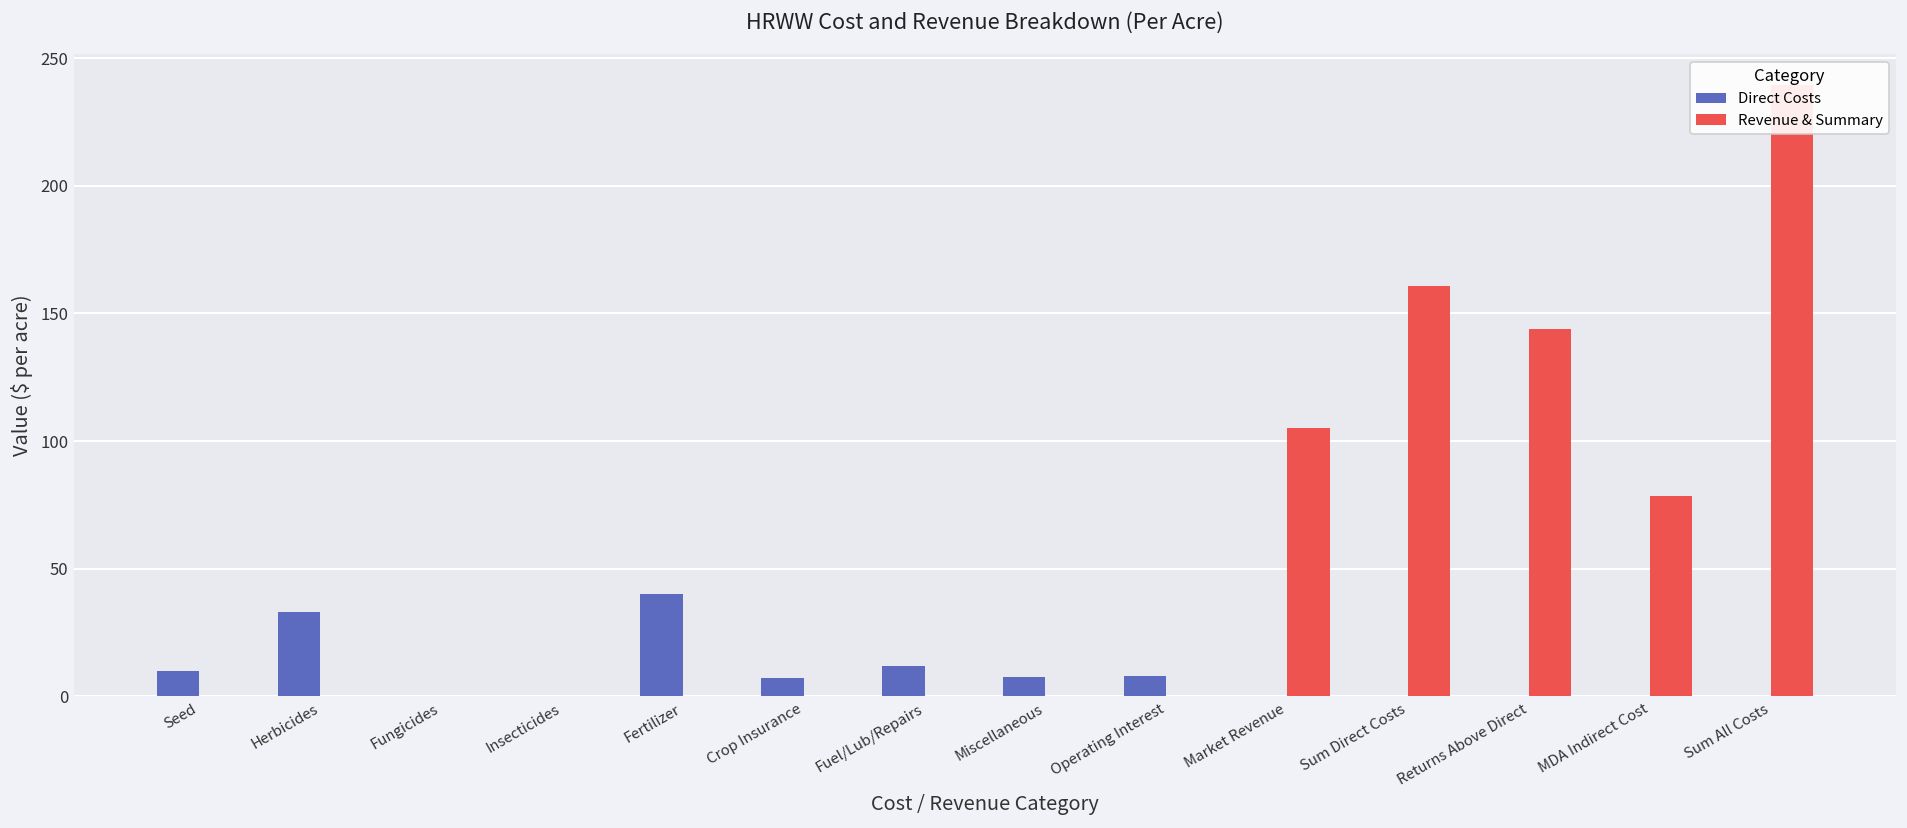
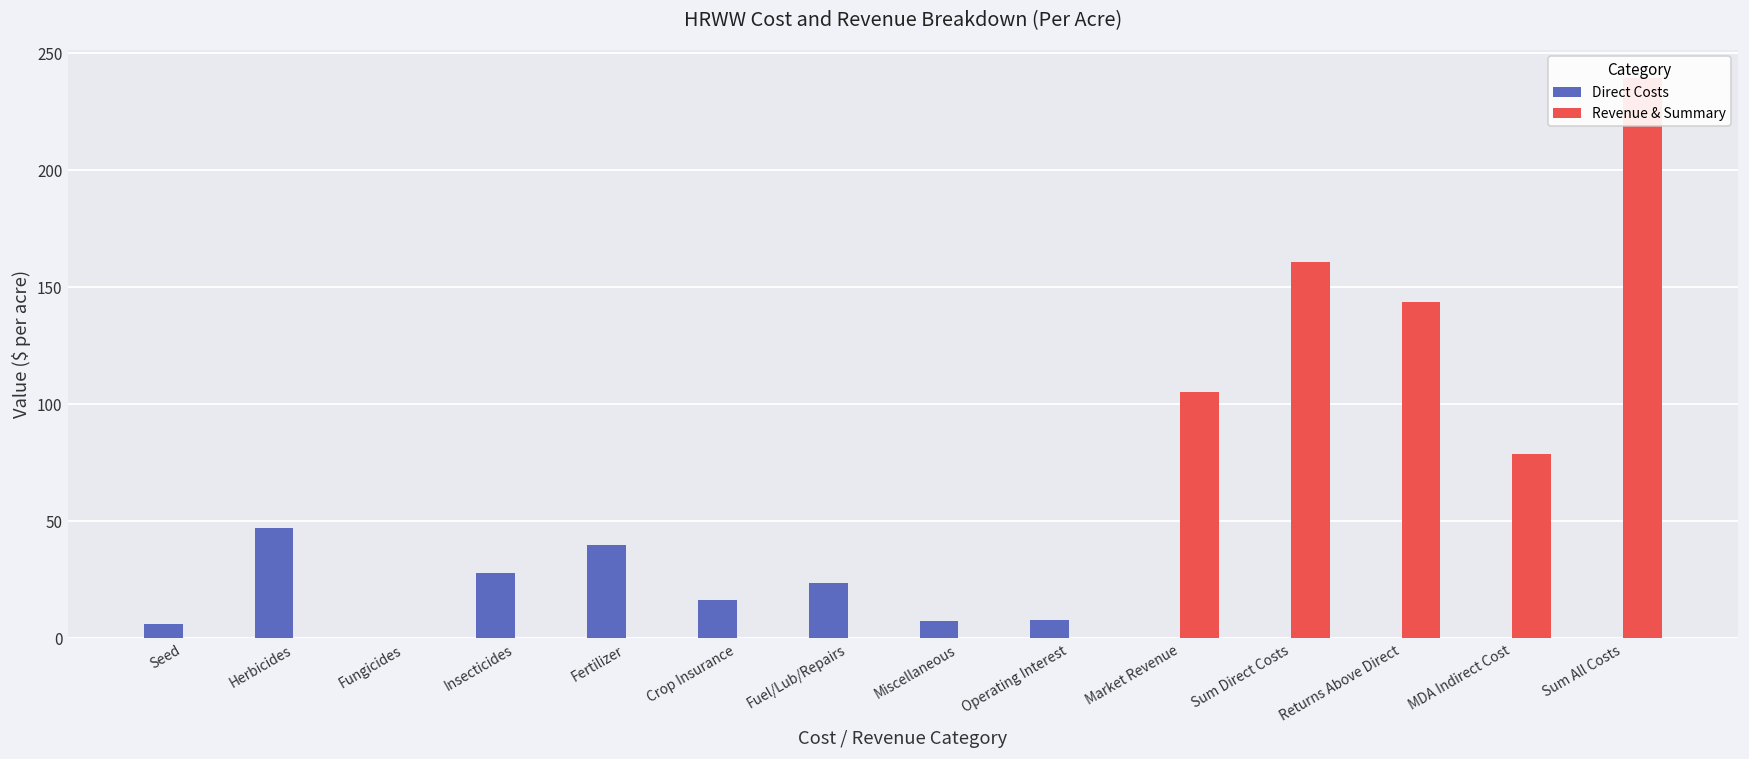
  {
    "Direct Costs": {
-     "Seed": 10,
-     "Herbicides": 33,
+     "Seed": 6,
+     "Herbicides": 47,
      "Fungicides": 0,
-     "Insecticides": 0,
+     "Insecticides": 28,
      "Fertilizer": 40,
-     "Crop Insurance": 7,
-     "Fuel/Lub/Repairs": 12,
+     "Crop Insurance": 16,
+     "Fuel/Lub/Repairs": 24,
      "Miscellaneous": 8,
      "Operating Interest": 8,
      "Market Revenue": 0,
      "Sum Direct Costs": 0,
      "Returns Above Direct": 0,
      "MDA Indirect Cost": 0,
      "Sum All Costs": 0
    },
    "Revenue & Summary": {
      "Seed": 0,
      "Herbicides": 0,
      "Fungicides": 0,
      "Insecticides": 0,
      "Fertilizer": 0,
      "Crop Insurance": 0,
      "Fuel/Lub/Repairs": 0,
      "Miscellaneous": 0,
      "Operating Interest": 0,
      "Market Revenue": 105,
      "Sum Direct Costs": 161,
      "Returns Above Direct": 144,
      "MDA Indirect Cost": 79
    }
  }
